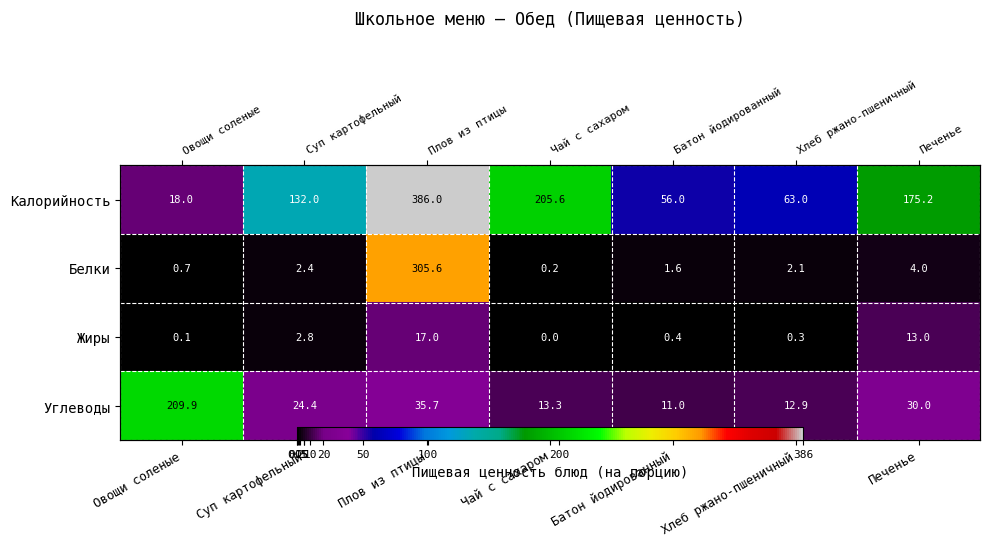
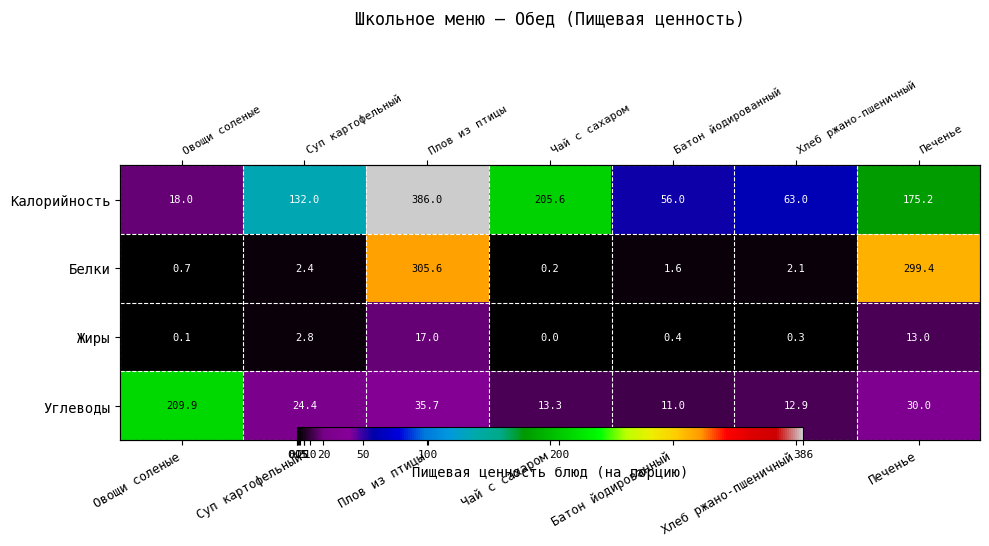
  {
    "Калорийность": {
      "Овощи соленые": 18.0,
      "Суп картофельный": 132.0,
      "Плов из птицы": 386.0,
      "Чай с сахаром": 205.6,
      "Батон йодированный": 56.0,
      "Хлеб ржано-пшеничный": 63.0,
      "Печенье": 175.2
    },
    "Белки": {
      "Овощи соленые": 0.7,
      "Суп картофельный": 2.4,
      "Плов из птицы": 305.6,
      "Чай с сахаром": 0.2,
      "Батон йодированный": 1.6,
      "Хлеб ржано-пшеничный": 2.1,
-     "Печенье": 4.0
+     "Печенье": 299.4
    },
    "Жиры": {
      "Овощи соленые": 0.1,
      "Суп картофельный": 2.8,
      "Плов из птицы": 17.0,
      "Чай с сахаром": 0.0,
      "Батон йодированный": 0.4,
      "Хлеб ржано-пшеничный": 0.3,
      "Печенье": 13.0
    },
    "Углеводы": {
      "Овощи соленые": 209.9,
      "Суп картофельный": 24.4,
      "Плов из птицы": 35.7,
      "Чай с сахаром": 13.3,
      "Батон йодированный": 11.0,
      "Хлеб ржано-пшеничный": 12.9,
      "Печенье": 30.0
    }
  }
